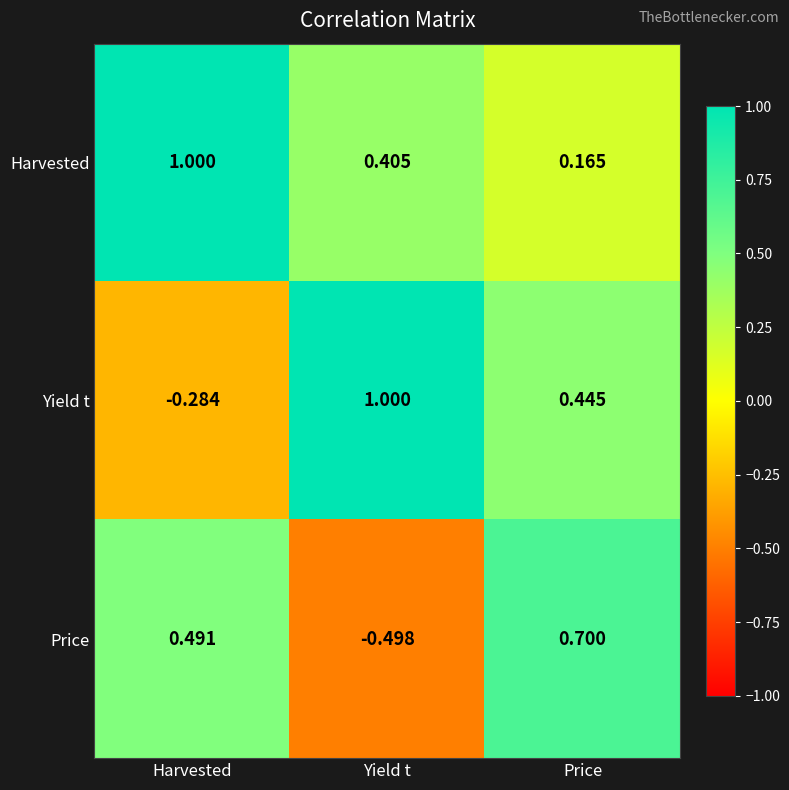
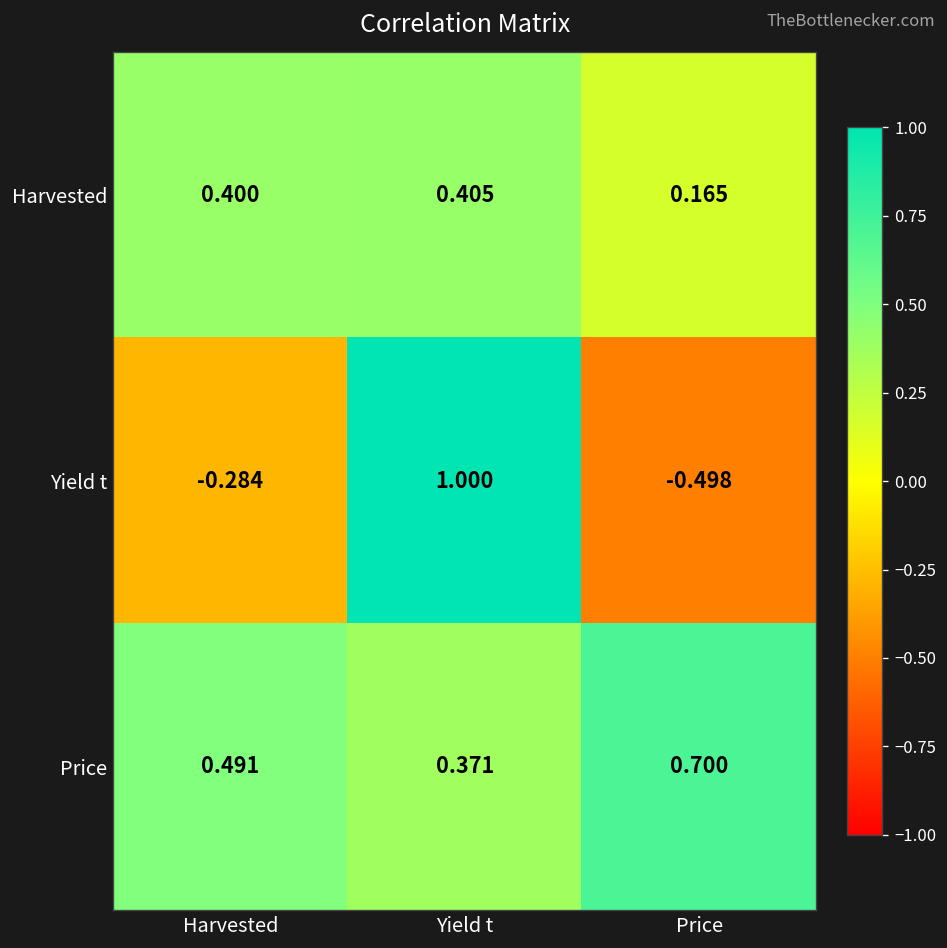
  {
    "Harvested": {
-     "Harvested": 1.000,
+     "Harvested": 0.400,
      "Yield t": 0.405,
      "Price": 0.165
    },
    "Yield t": {
      "Harvested": -0.284,
      "Yield t": 1.000,
-     "Price": 0.445
+     "Price": -0.498
    },
    "Price": {
      "Harvested": 0.491,
-     "Yield t": -0.498,
+     "Yield t": 0.371,
      "Price": 0.700
    }
  }
